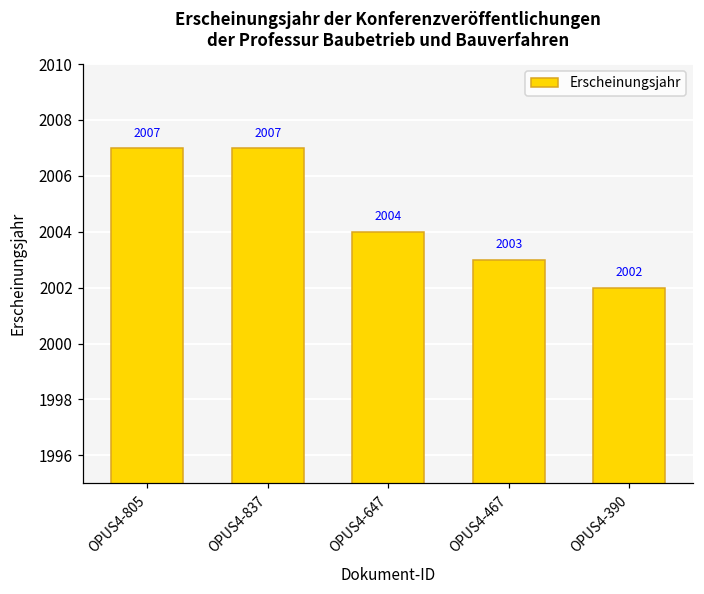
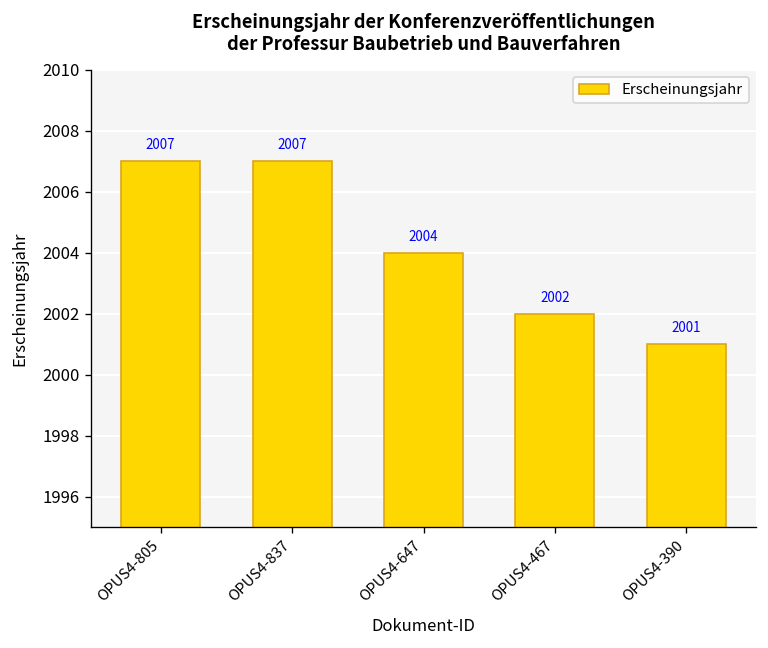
  {
    "OPUS4-805": 2007,
    "OPUS4-837": 2007,
    "OPUS4-647": 2004,
-   "OPUS4-467": 2003,
-   "OPUS4-390": 2002
+   "OPUS4-467": 2002,
+   "OPUS4-390": 2001
  }
